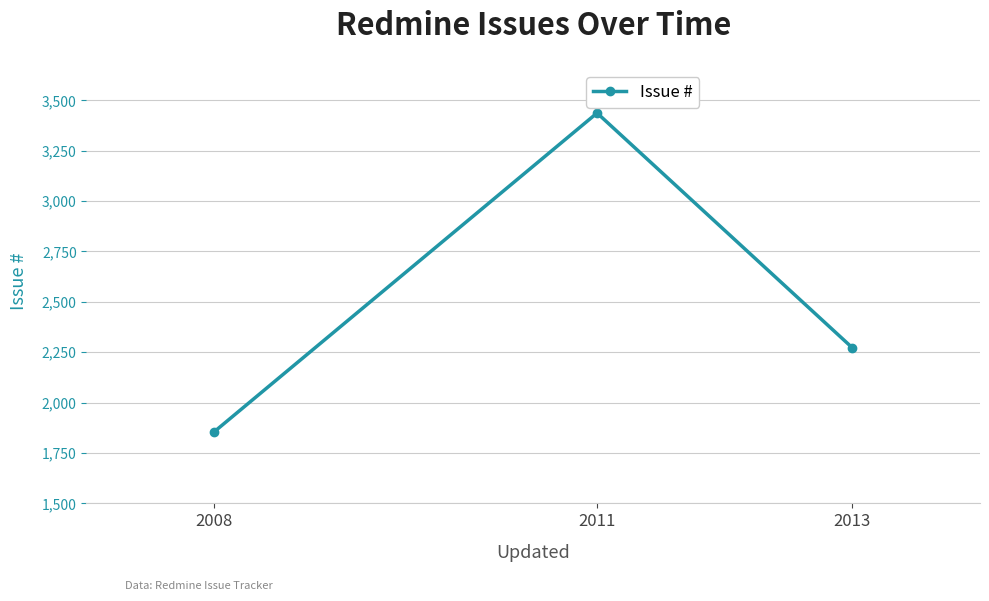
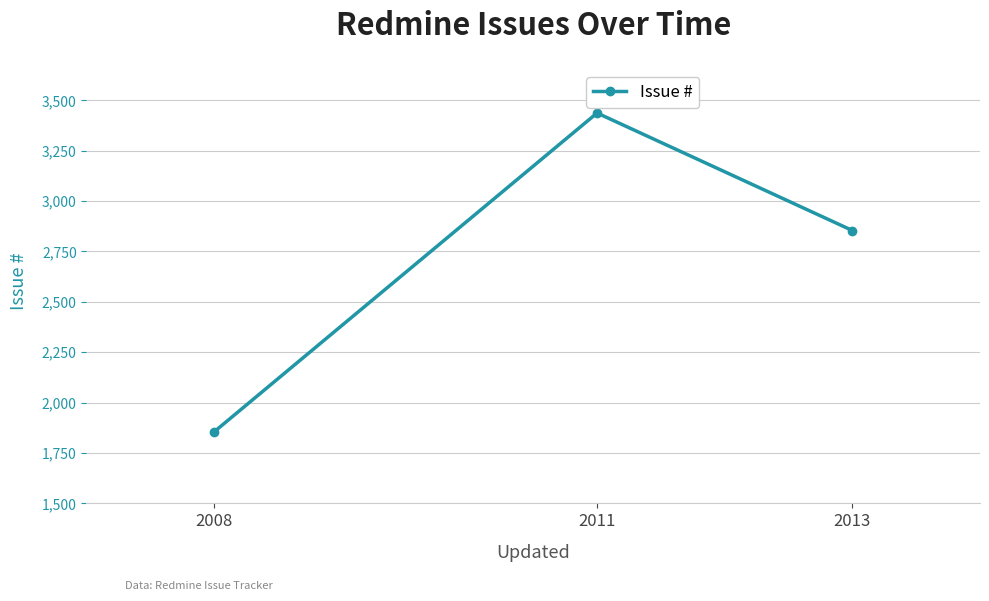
  {
    "2008": "1,860",
    "2011": "3,440",
-   "2013": "2,270"
+   "2013": "2,850"
  }
